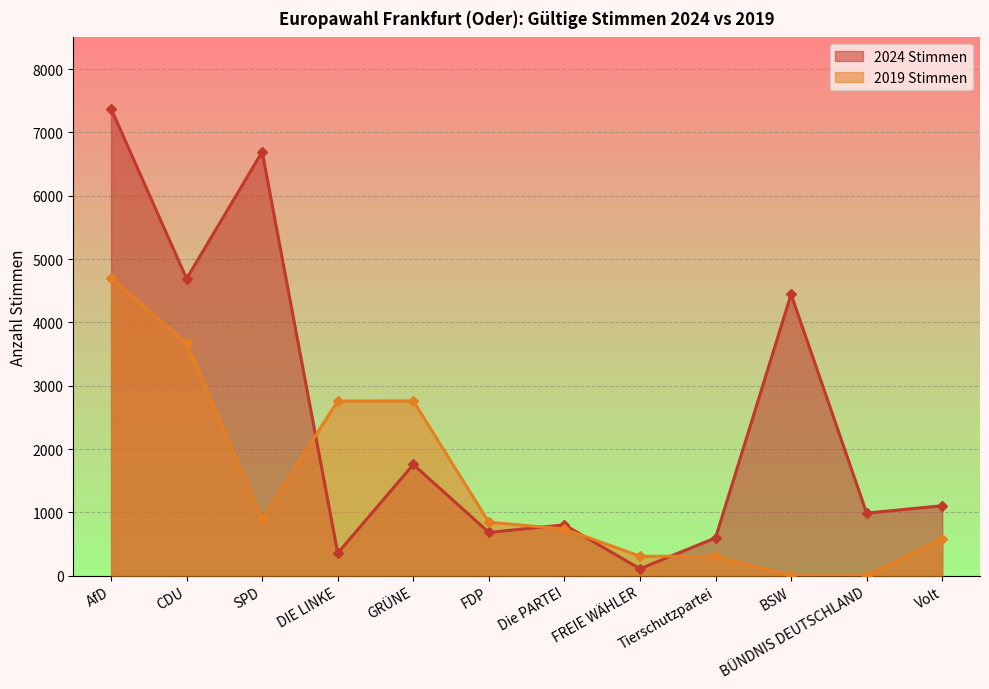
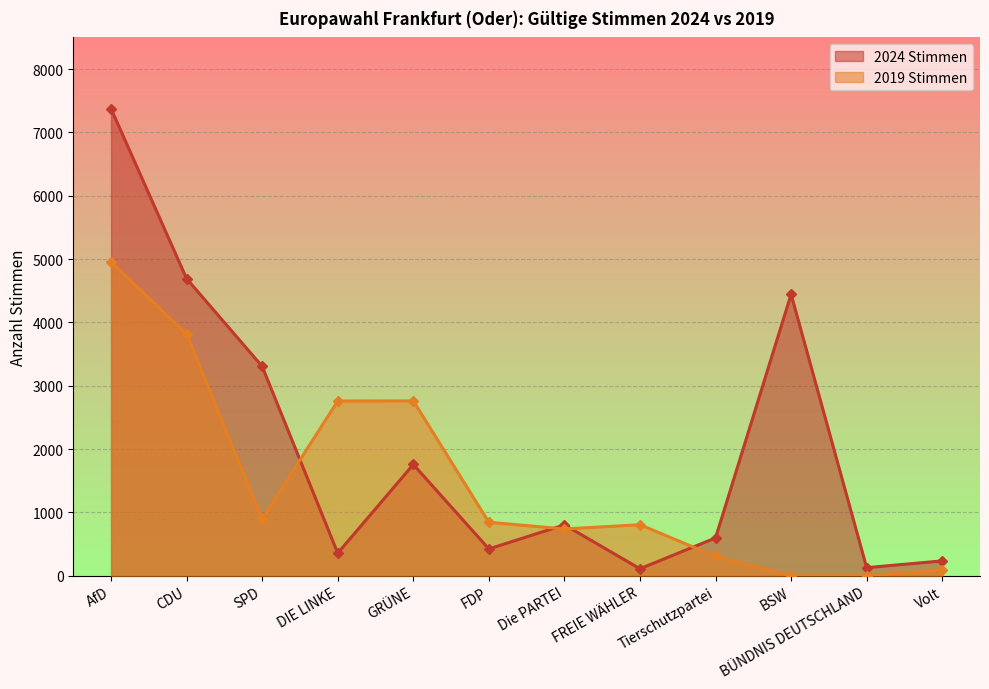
  {
    "2024 Stimmen": {
      "AfD": 7400,
      "CDU": 4700,
-     "SPD": 6700,
+     "SPD": 3300,
      "DIE LINKE": 400,
      "GRÜNE": 1800,
-     "FDP": 700,
+     "FDP": 400,
      "Die PARTEI": 800,
      "FREIE WÄHLER": 100,
      "Tierschutzpartei": 600,
      "BSW": 4400,
-     "BÜNDNIS DEUTSCHLAND": 1000,
-     "Volt": 1100
+     "BÜNDNIS DEUTSCHLAND": 100,
+     "Volt": 200
    },
    "2019 Stimmen": {
-     "AfD": 4700,
-     "CDU": 3700,
+     "AfD": 5000,
+     "CDU": 3800,
      "SPD": 900,
      "DIE LINKE": 2800,
      "GRÜNE": 2800,
      "FDP": 800,
      "Die PARTEI": 700,
-     "FREIE WÄHLER": 300,
+     "FREIE WÄHLER": 800,
      "Tierschutzpartei": 300,
      "BSW": 0,
      "BÜNDNIS DEUTSCHLAND": 0,
-     "Volt": 600
+     "Volt": 100
    }
  }
